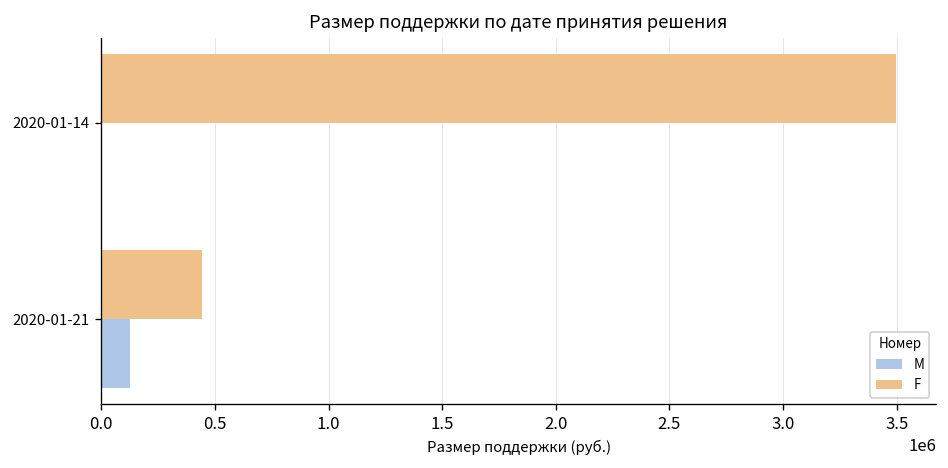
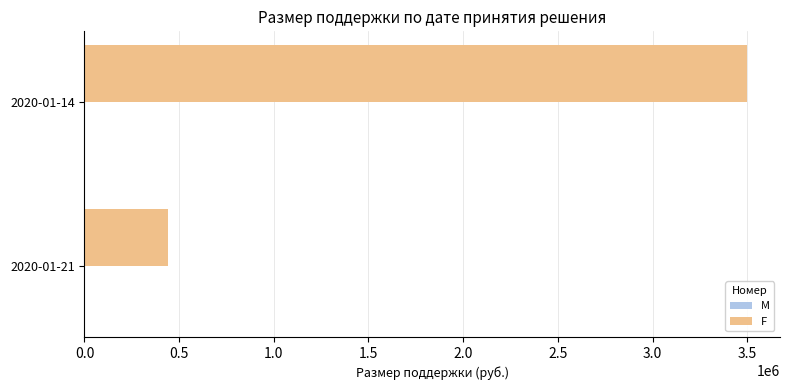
  {
    "M": {
-     "2020-01-21": 130000
+     "2020-01-21": 0
    },
    "F": {
      "2020-01-14": 3500000,
      "2020-01-21": 440000
    }
  }
